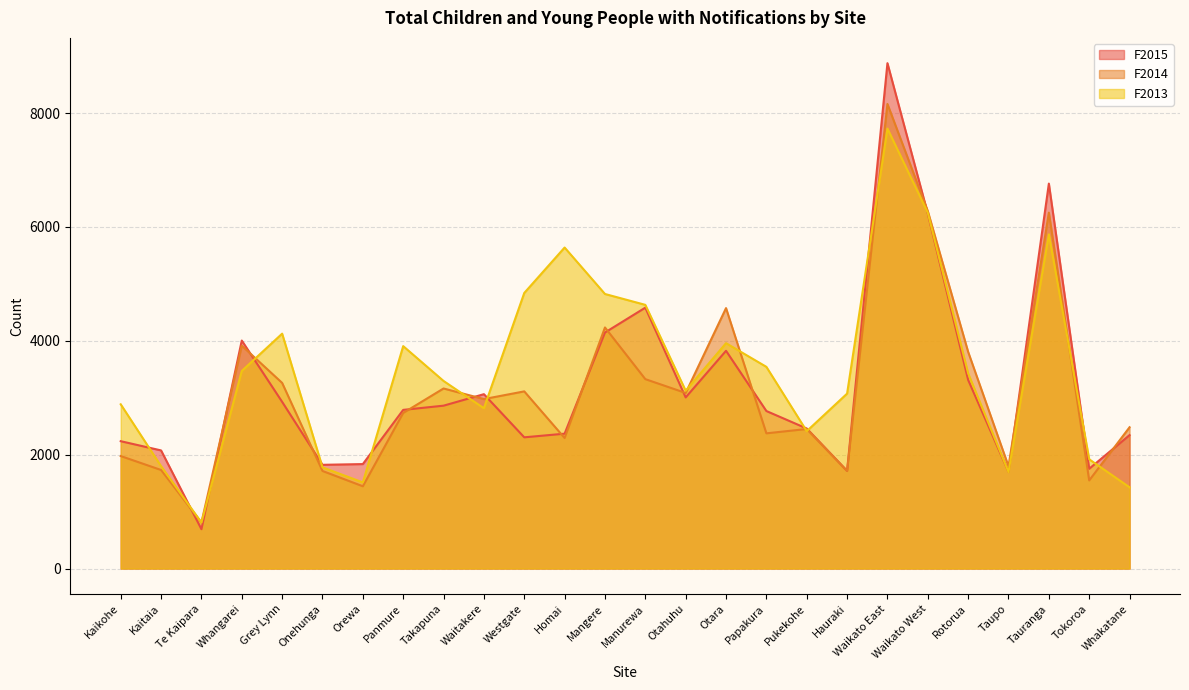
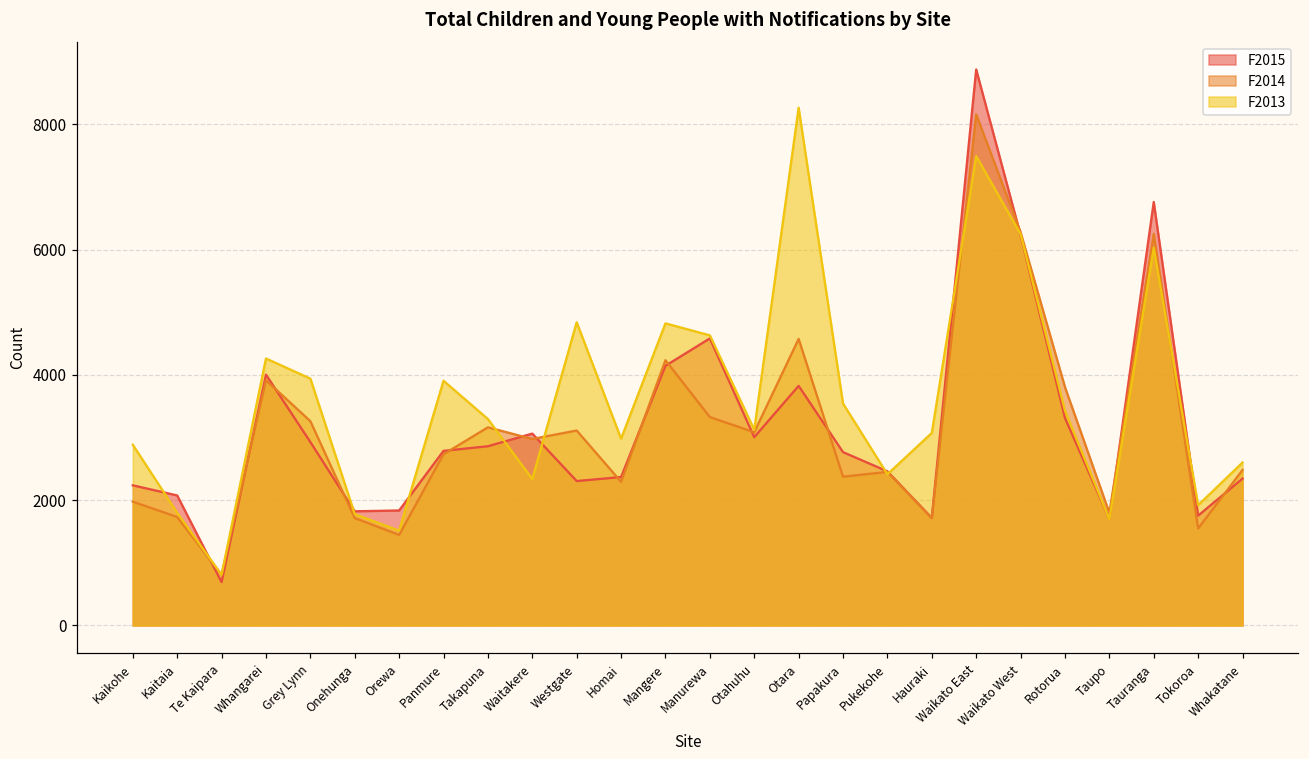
  {
    "F2013": {
      "Kaikohe": 2900,
      "Kaitaia": 1800,
-     "Whangarei": 3500,
-     "Grey Lynn": 4100,
+     "Whangarei": 4300,
+     "Grey Lynn": 3900,
      "Onehunga": 1800,
      "Orewa": 1500,
      "Panmure": 3900,
      "Takapuna": 3300,
-     "Waitakere": 2800,
+     "Waitakere": 2300,
      "Westgate": 4800,
-     "Homai": 5600,
+     "Homai": 3000,
      "Mangere": 4800,
      "Manurewa": 4600,
-     "Otara": 4000,
+     "Otara": 8300,
      "Papakura": 3500,
      "Hauraki": 3100,
-     "Waikato East": 7700,
+     "Waikato East": 7500,
      "Rotorua": 3400,
-     "Tauranga": 5900,
+     "Tauranga": 6000,
      "Tokoroa": 1900,
-     "Whakatane": 1400
+     "Whakatane": 2600
    }
  }
